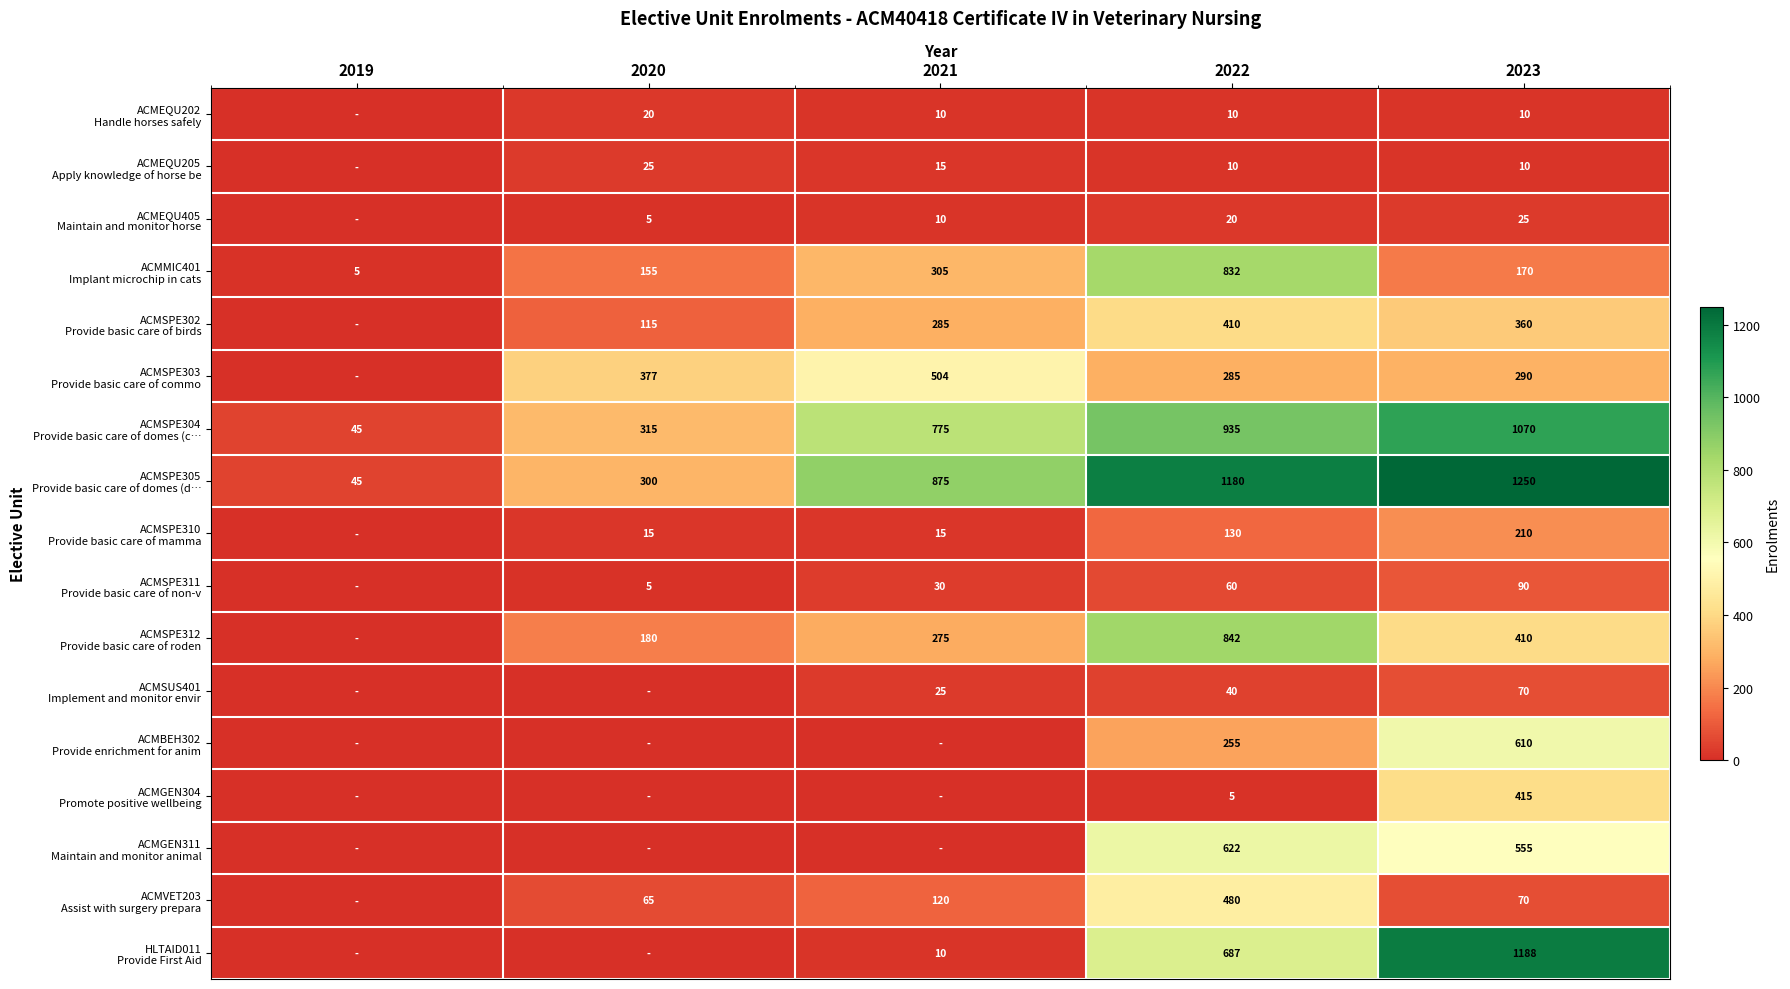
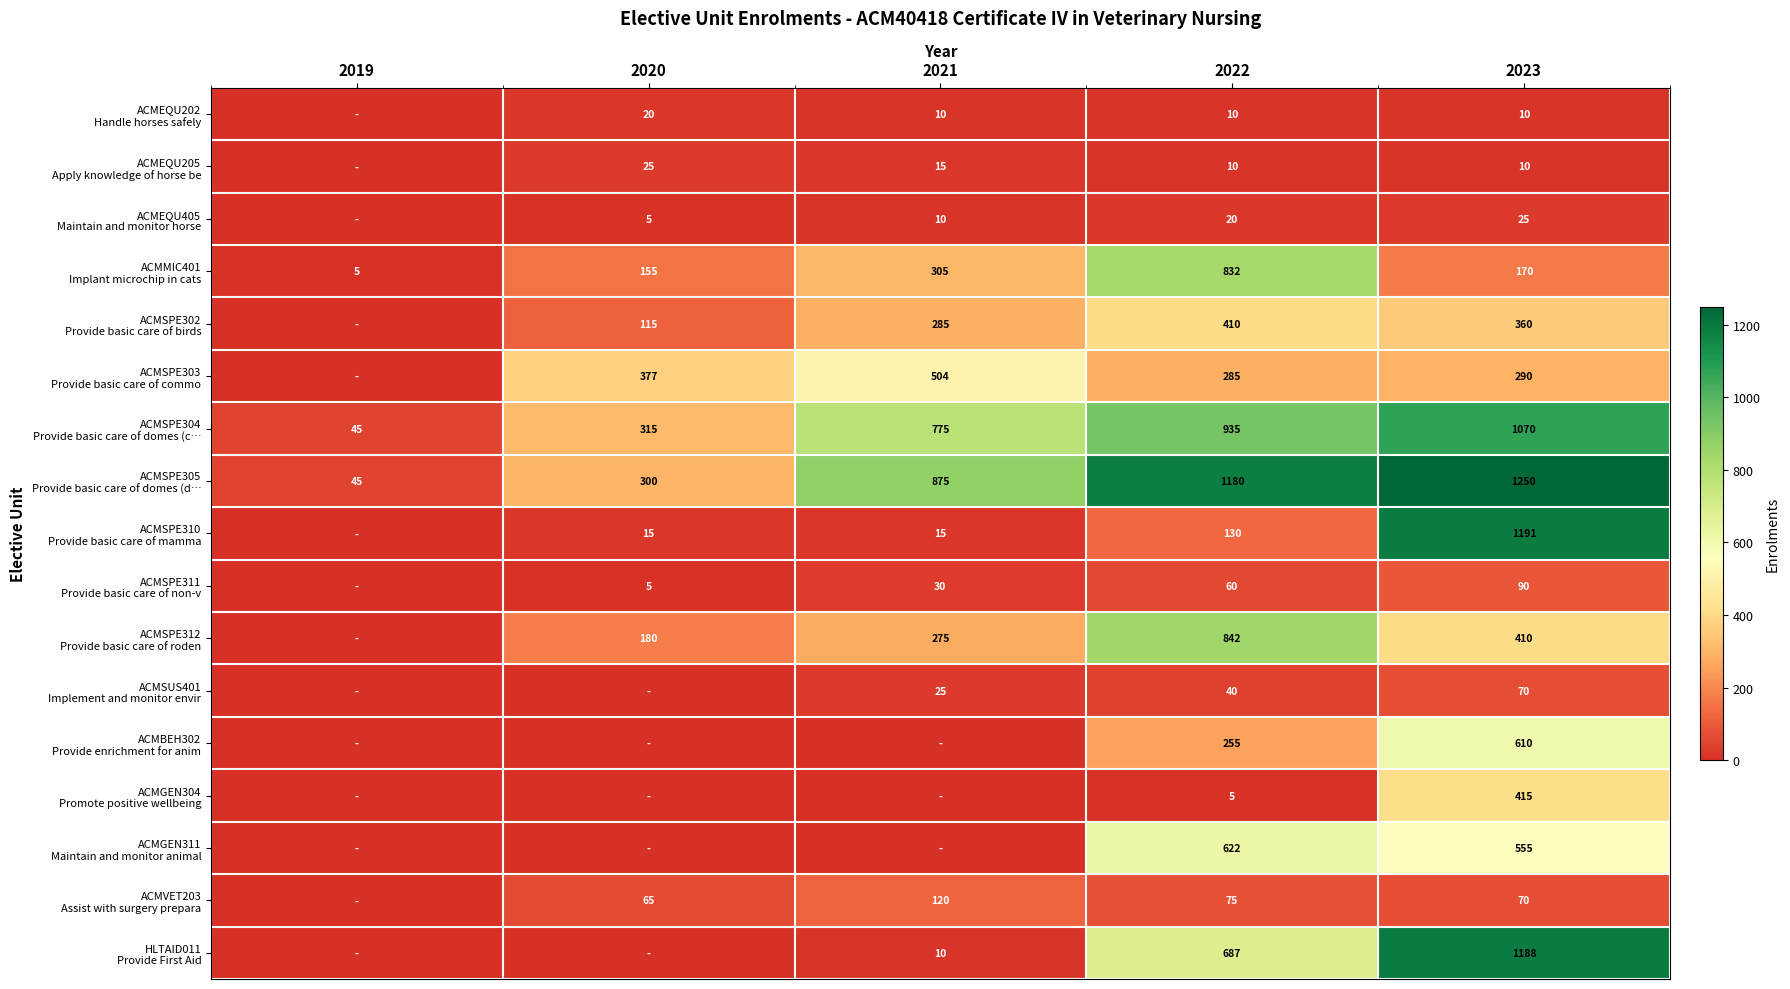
  {
    "ACMEQU202 Handle horses safely": {
      "2020": 20,
      "2021": 10,
      "2022": 10,
      "2023": 10
    },
    "ACMEQU205 Apply knowledge of horse be": {
      "2020": 25,
      "2021": 15,
      "2022": 10,
      "2023": 10
    },
    "ACMEQU405 Maintain and monitor horse": {
      "2020": 5,
      "2021": 10,
      "2022": 20,
      "2023": 25
    },
    "ACMMIC401 Implant microchip in cats": {
      "2019": 5,
      "2020": 155,
      "2021": 305,
      "2022": 832,
      "2023": 170
    },
    "ACMSPE302 Provide basic care of birds": {
      "2020": 115,
      "2021": 285,
      "2022": 410,
      "2023": 360
    },
    "ACMSPE303 Provide basic care of commo": {
      "2020": 377,
      "2021": 504,
      "2022": 285,
      "2023": 290
    },
    "ACMSPE304 Provide basic care of domes (c…": {
      "2019": 45,
      "2020": 315,
      "2021": 775,
      "2022": 935,
      "2023": 1070
    },
    "ACMSPE305 Provide basic care of domes (d…": {
      "2019": 45,
      "2020": 300,
      "2021": 875,
      "2022": 1180,
      "2023": 1250
    },
    "ACMSPE310 Provide basic care of mamma": {
      "2020": 15,
      "2021": 15,
      "2022": 130,
-     "2023": 210
+     "2023": 1191
    },
    "ACMSPE311 Provide basic care of non-v": {
      "2020": 5,
      "2021": 30,
      "2022": 60,
      "2023": 90
    },
    "ACMSPE312 Provide basic care of roden": {
      "2020": 180,
      "2021": 275,
      "2022": 842,
      "2023": 410
    },
    "ACMSUS401 Implement and monitor envir": {
      "2021": 25,
      "2022": 40,
      "2023": 70
    },
    "ACMBEH302 Provide enrichment for anim": {
      "2022": 255,
      "2023": 610
    },
    "ACMGEN304 Promote positive wellbeing": {
      "2022": 5,
      "2023": 415
    },
    "ACMGEN311 Maintain and monitor animal": {
      "2022": 622,
      "2023": 555
    },
    "ACMVET203 Assist with surgery prepara": {
      "2020": 65,
      "2021": 120,
-     "2022": 480,
+     "2022": 75,
      "2023": 70
    },
    "HLTAID011 Provide First Aid": {
      "2021": 10,
      "2022": 687,
      "2023": 1188
    }
  }
